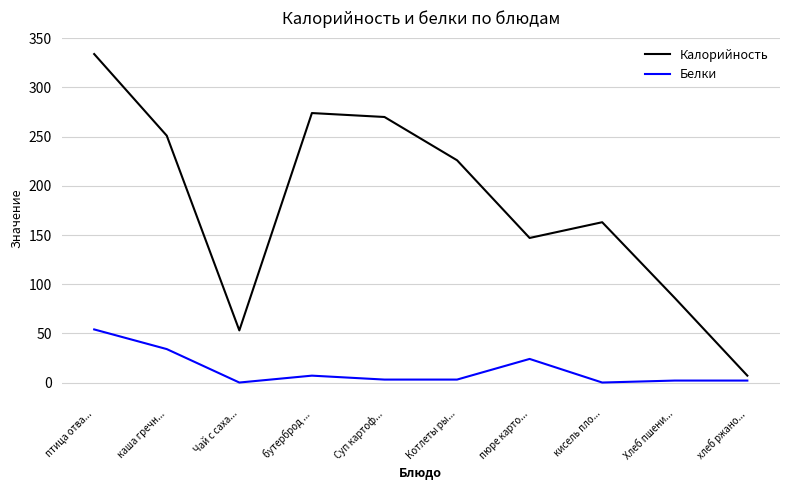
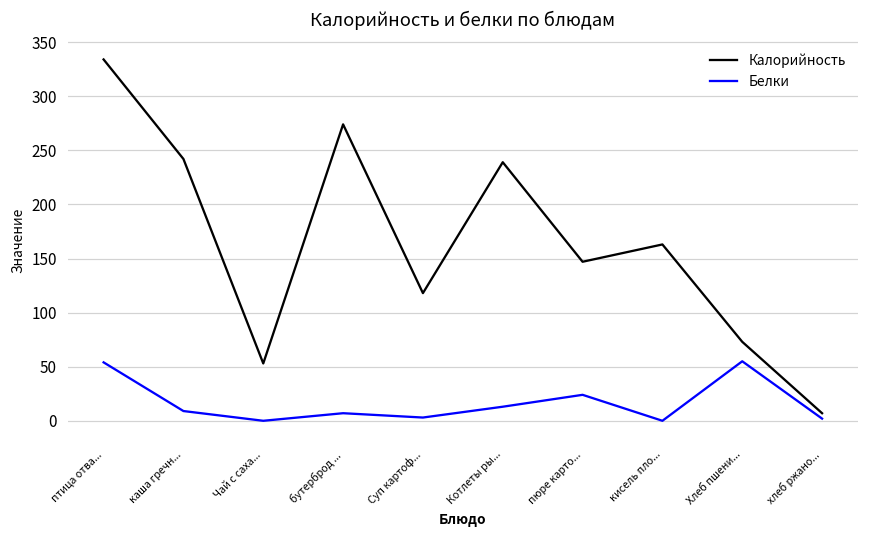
  {
    "Калорийность": {
      "птица отва...": 330,
-     "каша гречн...": 250,
+     "каша гречн...": 240,
      "Чай с саха...": 50,
      "бутерброд ...": 270,
-     "Суп картоф...": 270,
-     "Котлеты ры...": 230,
+     "Суп картоф...": 120,
+     "Котлеты ры...": 240,
      "пюре карто...": 150,
      "кисель пло...": 160,
-     "Хлеб пшени...": 90,
+     "Хлеб пшени...": 70,
      "хлеб ржано...": 10
    },
    "Белки": {
      "птица отва...": 50,
-     "каша гречн...": 30,
+     "каша гречн...": 10,
      "Чай с саха...": 0,
      "бутерброд ...": 10,
      "Суп картоф...": 0,
-     "Котлеты ры...": 0,
+     "Котлеты ры...": 10,
      "пюре карто...": 20,
      "кисель пло...": 0,
-     "Хлеб пшени...": 0,
+     "Хлеб пшени...": 60,
      "хлеб ржано...": 0
    }
  }
